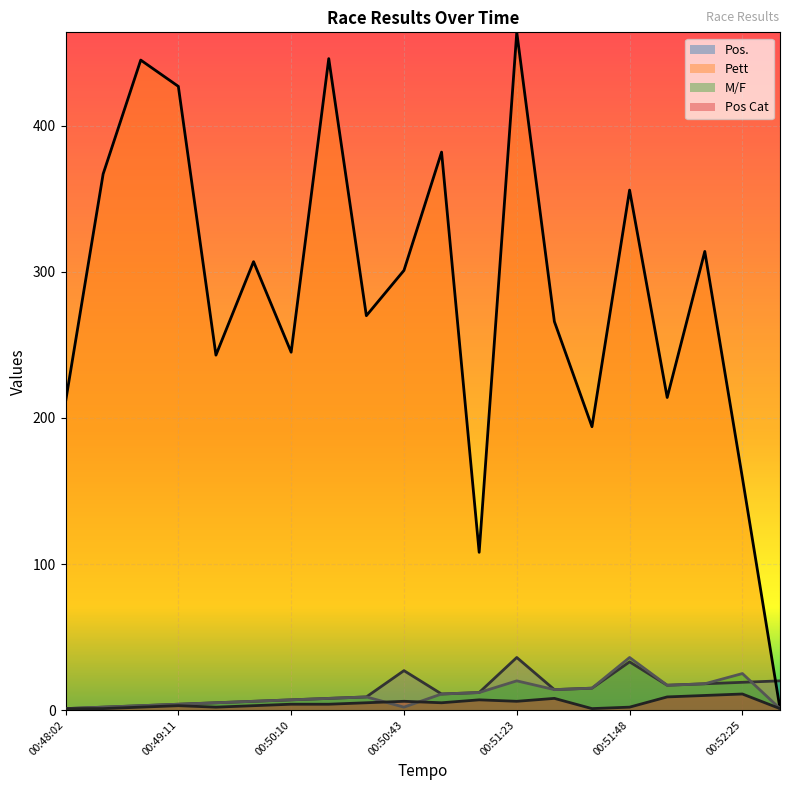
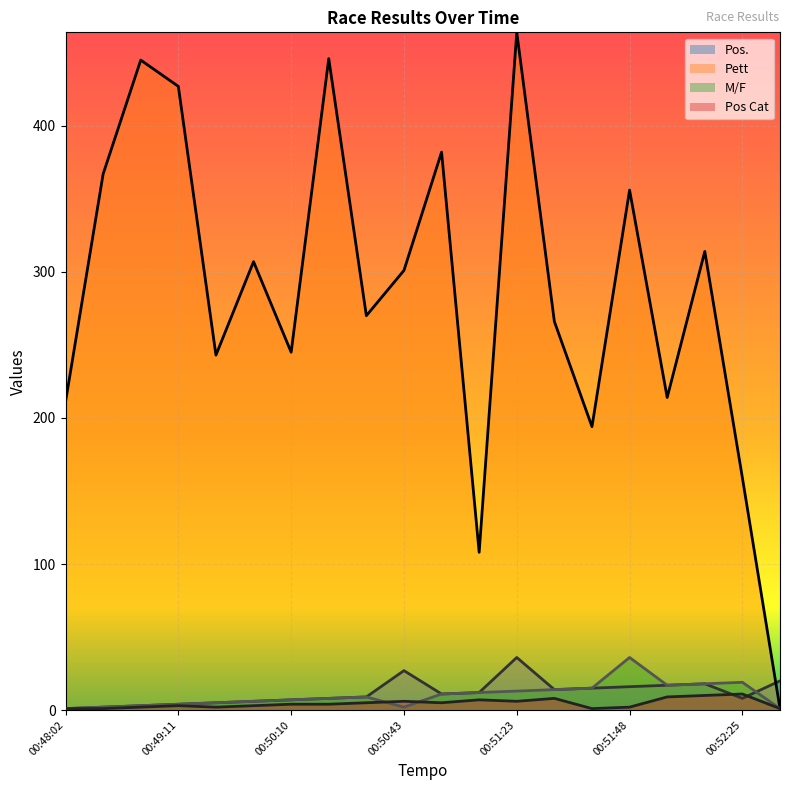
  {
    "Pos.": {
      "00:50:43": 27,
      "00:51:23": 36,
-     "00:51:48": 33,
-     "00:52:25": 19
+     "00:51:48": 16,
+     "00:52:25": 8
    },
    "M/F": {
      "00:50:43": 2,
-     "00:51:23": 20,
+     "00:51:23": 13,
      "00:51:48": 36,
-     "00:52:25": 25
+     "00:52:25": 19
    }
  }
